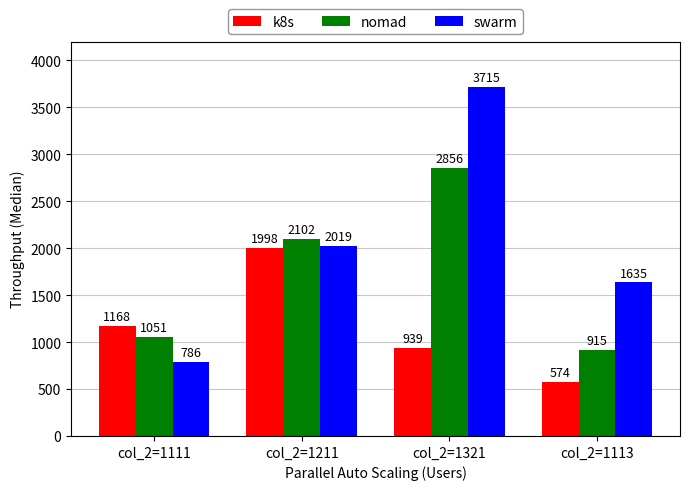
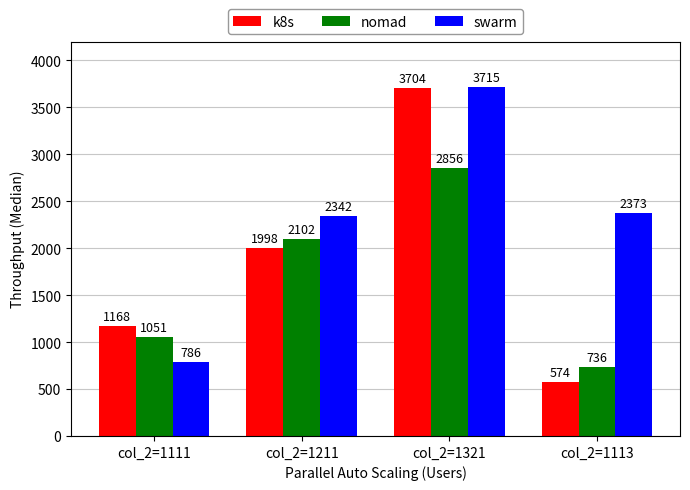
  {
    "k8s": {
      "col_2=1111": 1168,
      "col_2=1211": 1998,
-     "col_2=1321": 939,
+     "col_2=1321": 3704,
      "col_2=1113": 574
    },
    "nomad": {
      "col_2=1111": 1051,
      "col_2=1211": 2102,
      "col_2=1321": 2856,
-     "col_2=1113": 915
+     "col_2=1113": 736
    },
    "swarm": {
      "col_2=1111": 786,
-     "col_2=1211": 2019,
+     "col_2=1211": 2342,
      "col_2=1321": 3715,
-     "col_2=1113": 1635
+     "col_2=1113": 2373
    }
  }
